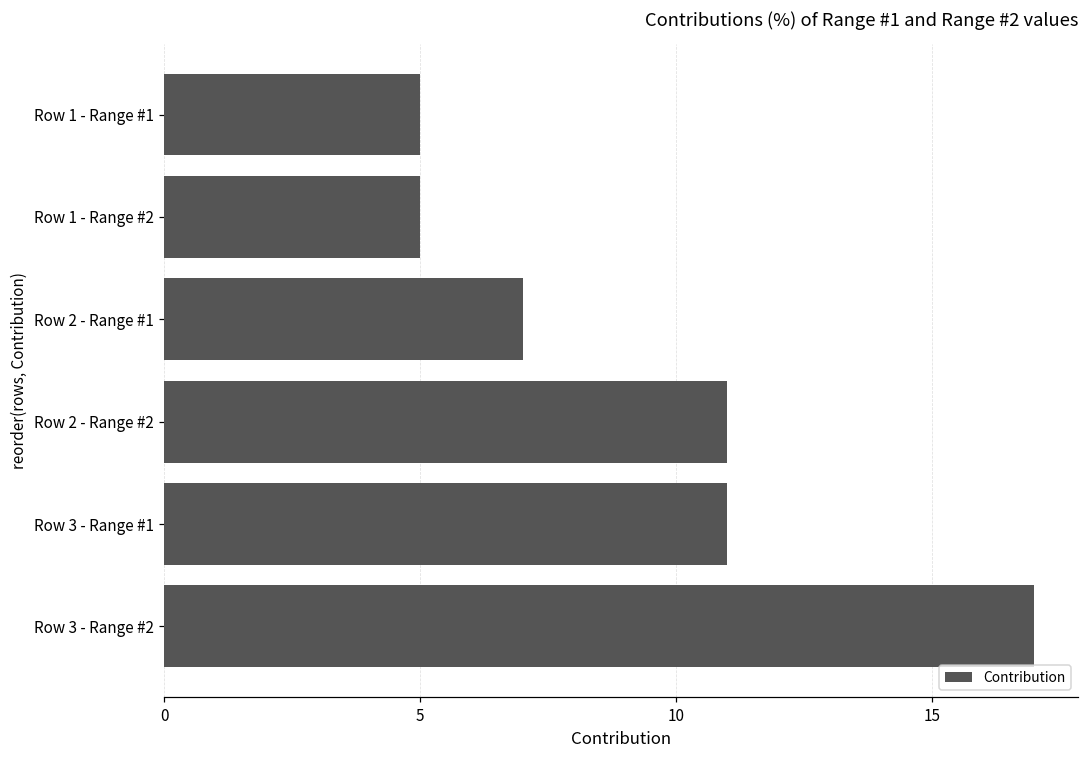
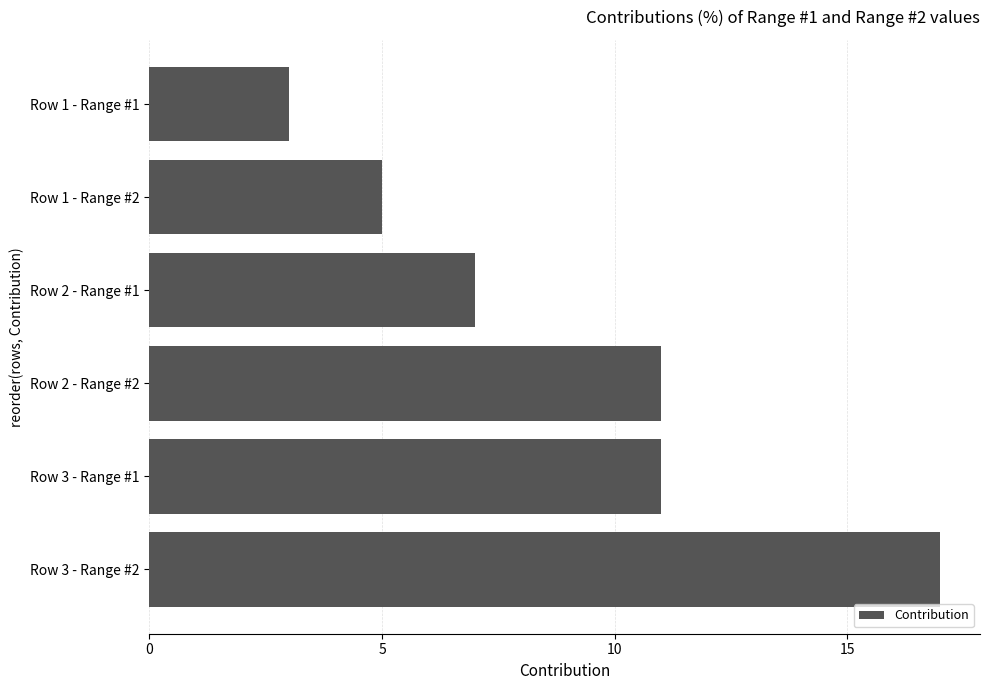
  {
-   "Row 1 - Range #1": 5,
+   "Row 1 - Range #1": 3,
    "Row 1 - Range #2": 5,
    "Row 2 - Range #1": 7,
    "Row 2 - Range #2": 11,
    "Row 3 - Range #1": 11,
    "Row 3 - Range #2": 17
  }
